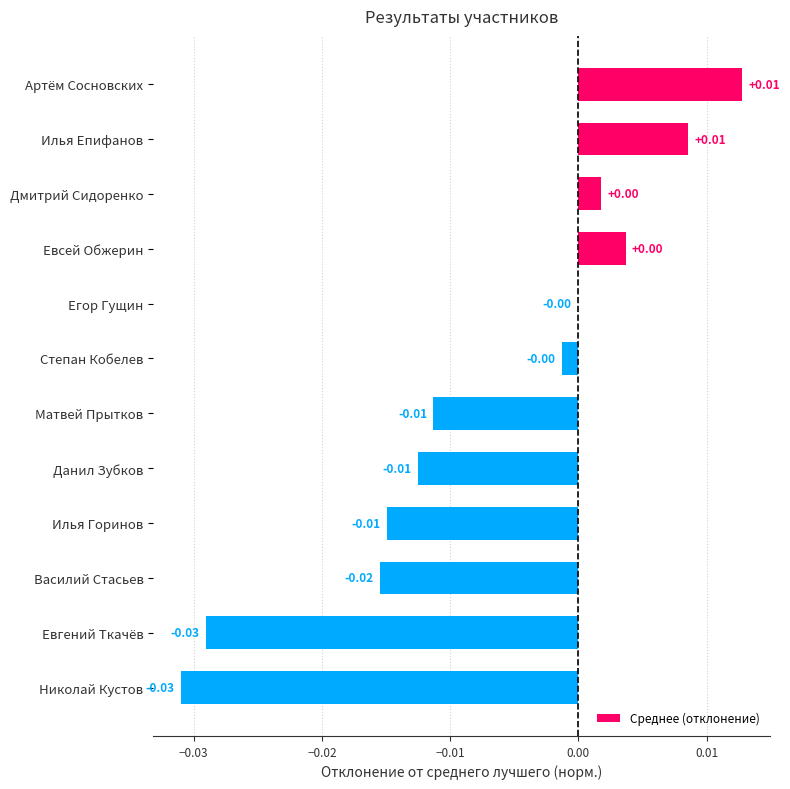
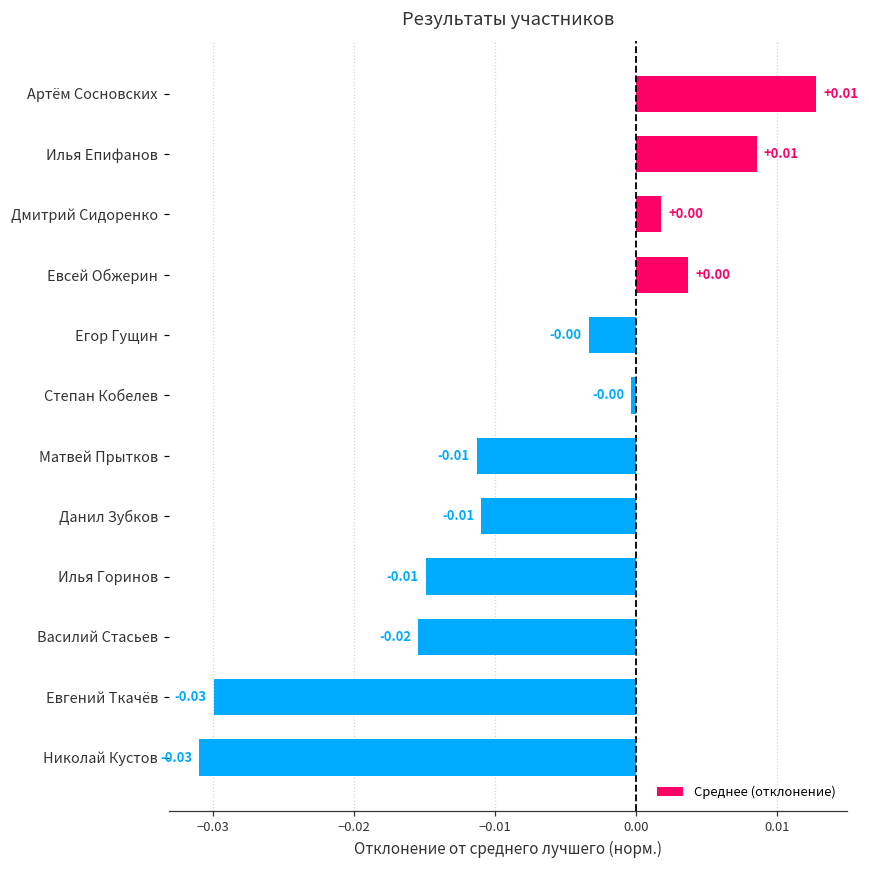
  {
-   "Егор Гущин": -0.0001,
-   "Степан Кобелев": -0.0013,
-   "Данил Зубков": -0.0125,
-   "Евгений Ткачёв": -0.0291
+   "Егор Гущин": -0.0034,
+   "Степан Кобелев": -0.0004,
+   "Данил Зубков": -0.0110,
+   "Евгений Ткачёв": -0.0300
  }
